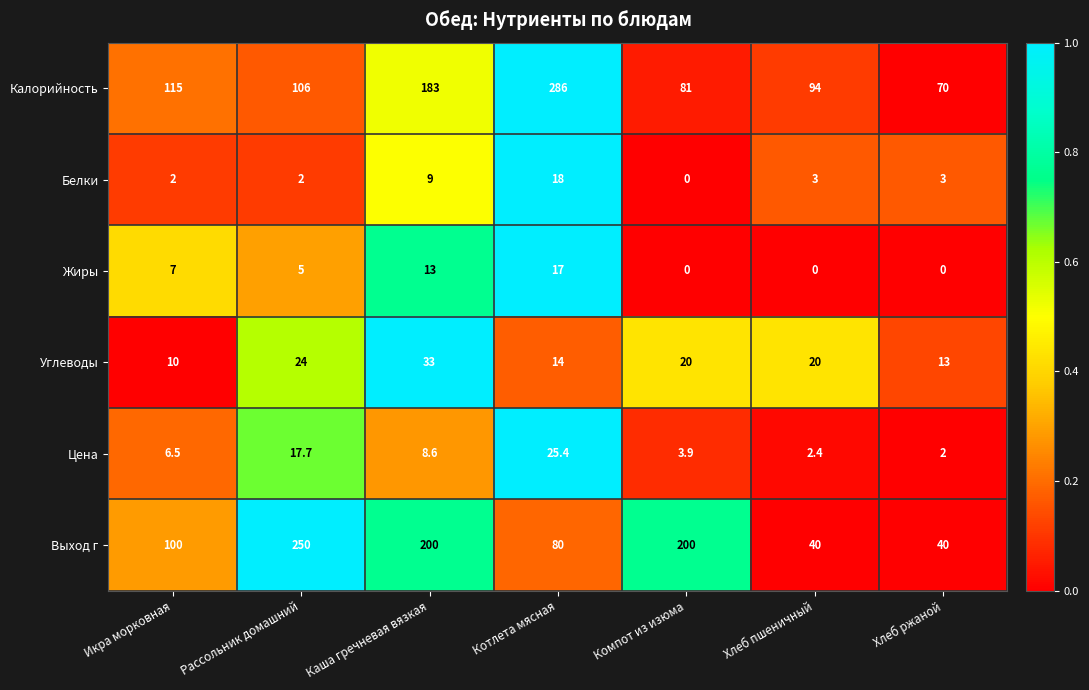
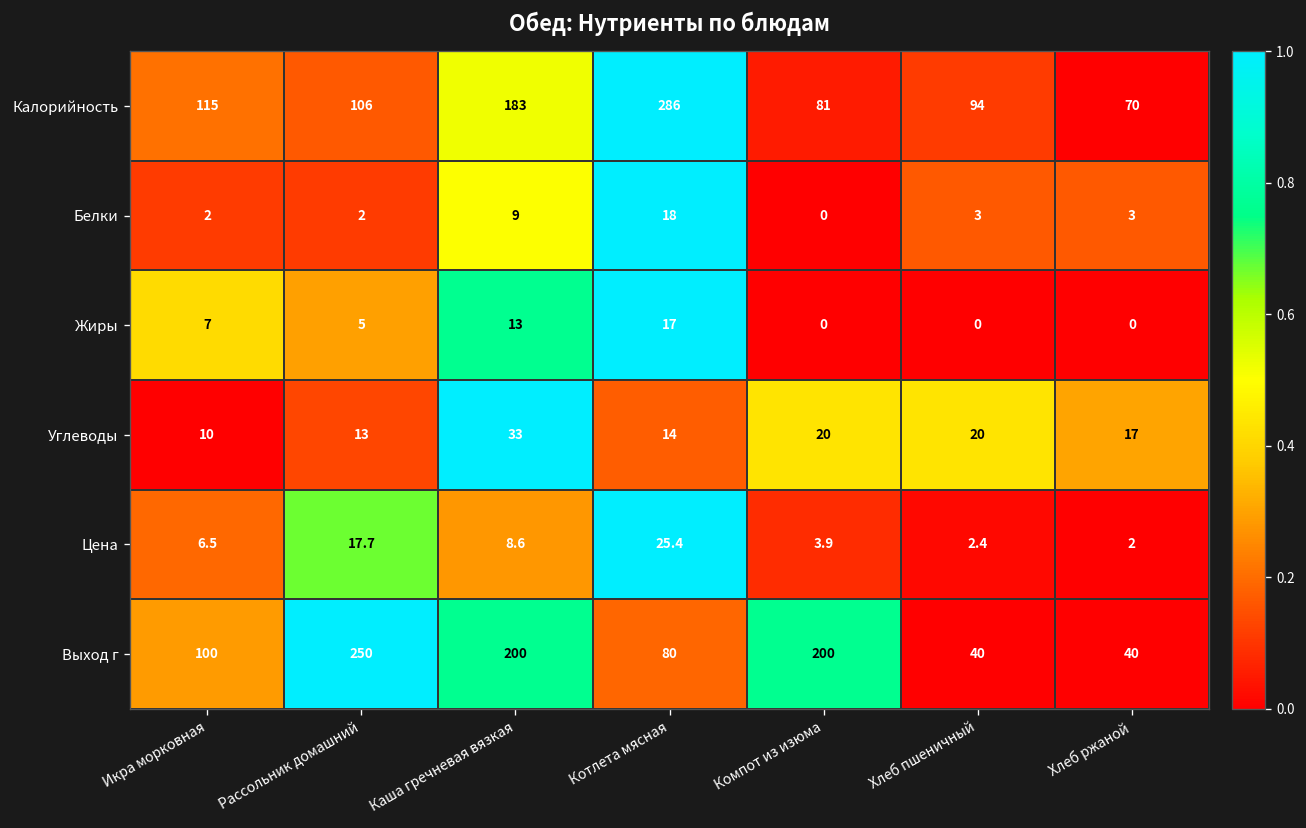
  {
    "Калорийность": {
      "Икра морковная": 115,
      "Рассольник домашний": 106,
      "Каша гречневая вязкая": 183,
      "Котлета мясная": 286,
      "Компот из изюма": 81,
      "Хлеб пшеничный": 94,
      "Хлеб ржаной": 70
    },
    "Белки": {
      "Икра морковная": 2,
      "Рассольник домашний": 2,
      "Каша гречневая вязкая": 9,
      "Котлета мясная": 18,
      "Компот из изюма": 0,
      "Хлеб пшеничный": 3,
      "Хлеб ржаной": 3
    },
    "Жиры": {
      "Икра морковная": 7,
      "Рассольник домашний": 5,
      "Каша гречневая вязкая": 13,
      "Котлета мясная": 17,
      "Компот из изюма": 0,
      "Хлеб пшеничный": 0,
      "Хлеб ржаной": 0
    },
    "Углеводы": {
      "Икра морковная": 10,
-     "Рассольник домашний": 24,
+     "Рассольник домашний": 13,
      "Каша гречневая вязкая": 33,
      "Котлета мясная": 14,
      "Компот из изюма": 20,
      "Хлеб пшеничный": 20,
-     "Хлеб ржаной": 13
+     "Хлеб ржаной": 17
    },
    "Цена": {
      "Икра морковная": 6.5,
      "Рассольник домашний": 17.7,
      "Каша гречневая вязкая": 8.6,
      "Котлета мясная": 25.4,
      "Компот из изюма": 3.9,
      "Хлеб пшеничный": 2.4,
      "Хлеб ржаной": 2
    },
    "Выход г": {
      "Икра морковная": 100,
      "Рассольник домашний": 250,
      "Каша гречневая вязкая": 200,
      "Котлета мясная": 80,
      "Компот из изюма": 200,
      "Хлеб пшеничный": 40,
      "Хлеб ржаной": 40
    }
  }
